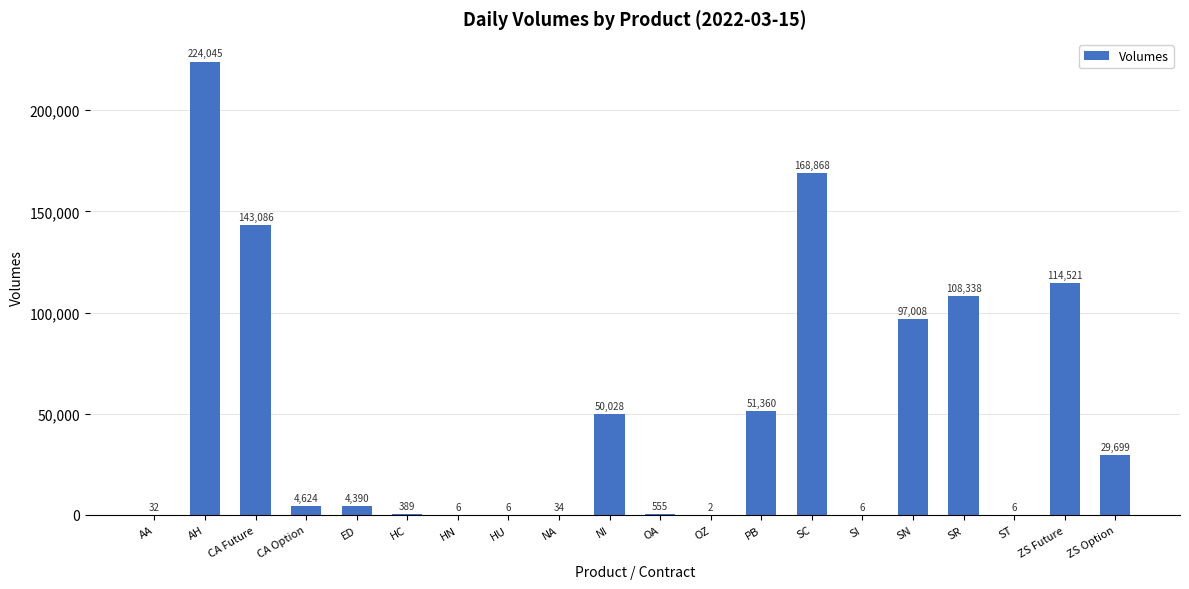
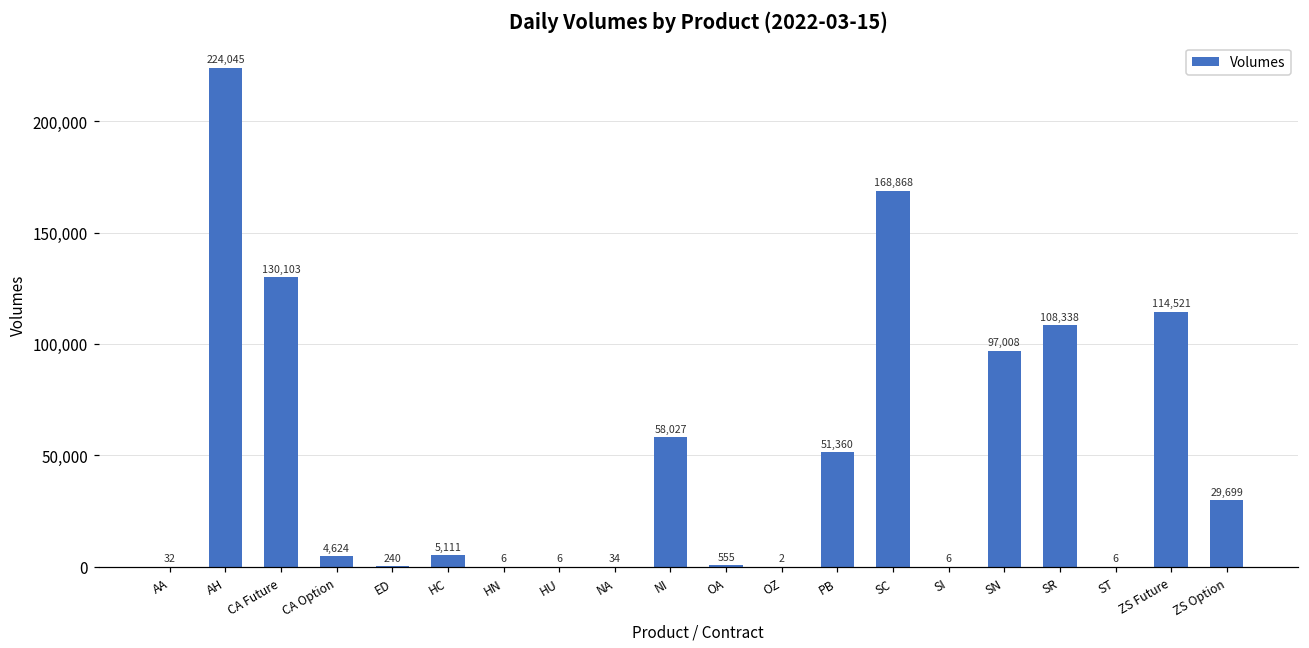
  {
    "AA": "32",
    "AH": "224,045",
-   "CA Future": "143,086",
+   "CA Future": "130,103",
    "CA Option": "4,624",
-   "ED": "4,390",
-   "HC": "389",
+   "ED": "240",
+   "HC": "5,111",
    "HN": "6",
    "HU": "6",
    "NA": "34",
-   "NI": "50,028",
+   "NI": "58,027",
    "OA": "555",
    "OZ": "2",
    "PB": "51,360",
    "SC": "168,868",
    "SI": "6",
    "SN": "97,008",
    "SR": "108,338",
    "ST": "6",
    "ZS Future": "114,521",
    "ZS Option": "29,699"
  }
